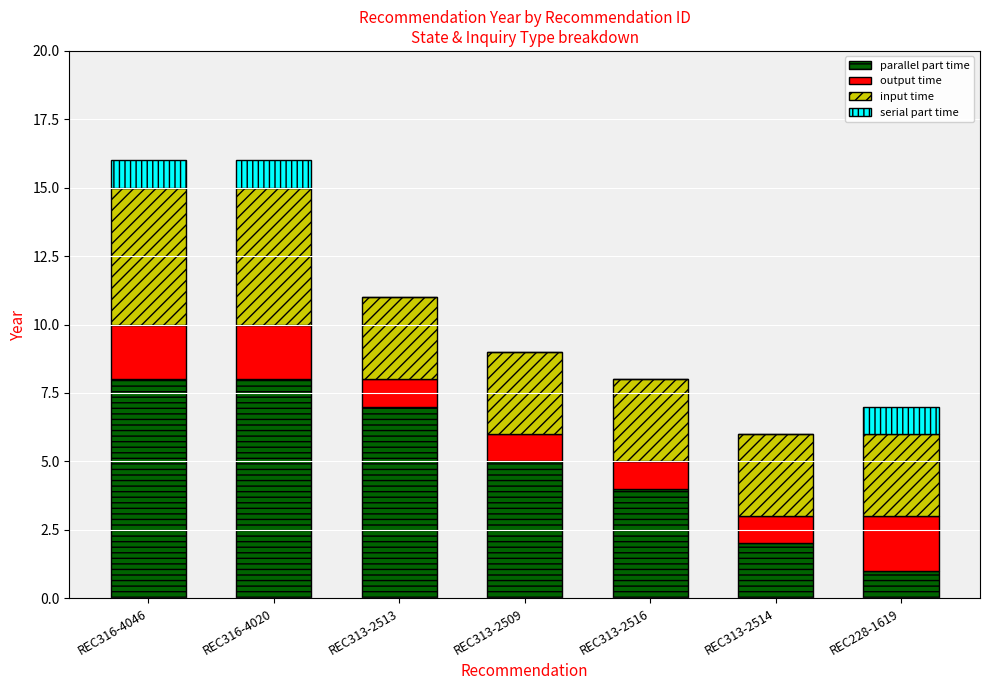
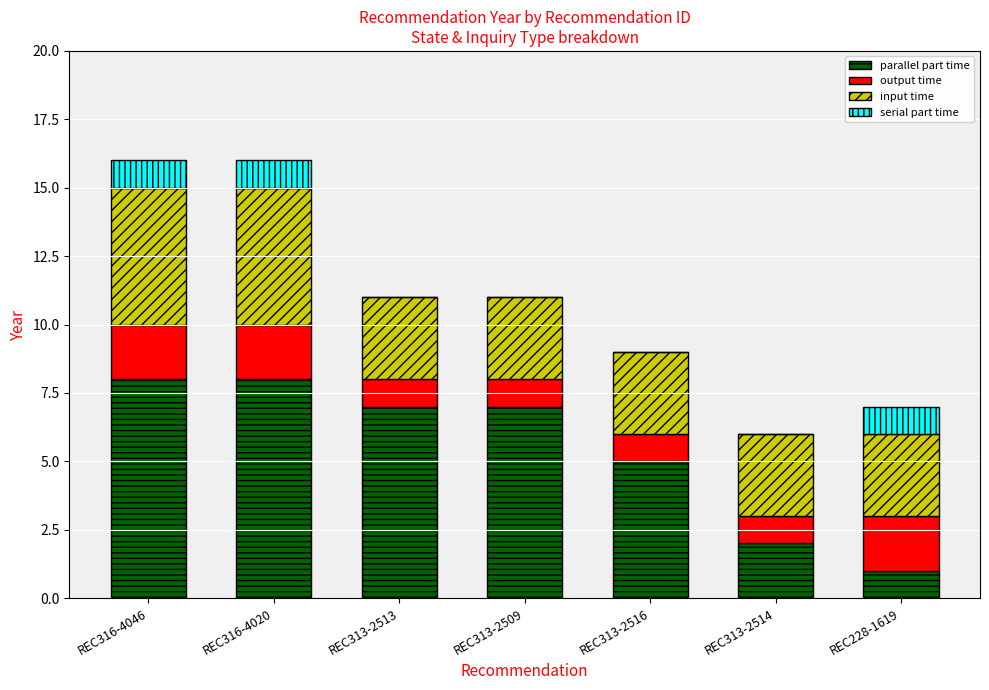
  {
    "parallel part time": {
      "REC316-4046": 8.0,
      "REC316-4020": 8.0,
      "REC313-2513": 7.0,
-     "REC313-2509": 5.0,
-     "REC313-2516": 4.0,
+     "REC313-2509": 7.0,
+     "REC313-2516": 5.0,
      "REC313-2514": 2.0,
      "REC228-1619": 1.0
    },
    "output time": {
      "REC316-4046": 2.0,
      "REC316-4020": 2.0,
      "REC313-2513": 1.0,
      "REC313-2509": 1.0,
      "REC313-2516": 1.0,
      "REC313-2514": 1.0,
      "REC228-1619": 2.0
    },
    "input time": {
      "REC316-4046": 5.0,
      "REC316-4020": 5.0,
      "REC313-2513": 3.0,
      "REC313-2509": 3.0,
      "REC313-2516": 3.0,
      "REC313-2514": 3.0,
      "REC228-1619": 3.0
    },
    "serial part time": {
      "REC316-4046": 1.0,
      "REC316-4020": 1.0,
      "REC313-2513": 0.0,
      "REC313-2509": 0.0,
      "REC313-2516": 0.0,
      "REC313-2514": 0.0,
      "REC228-1619": 1.0
    }
  }
